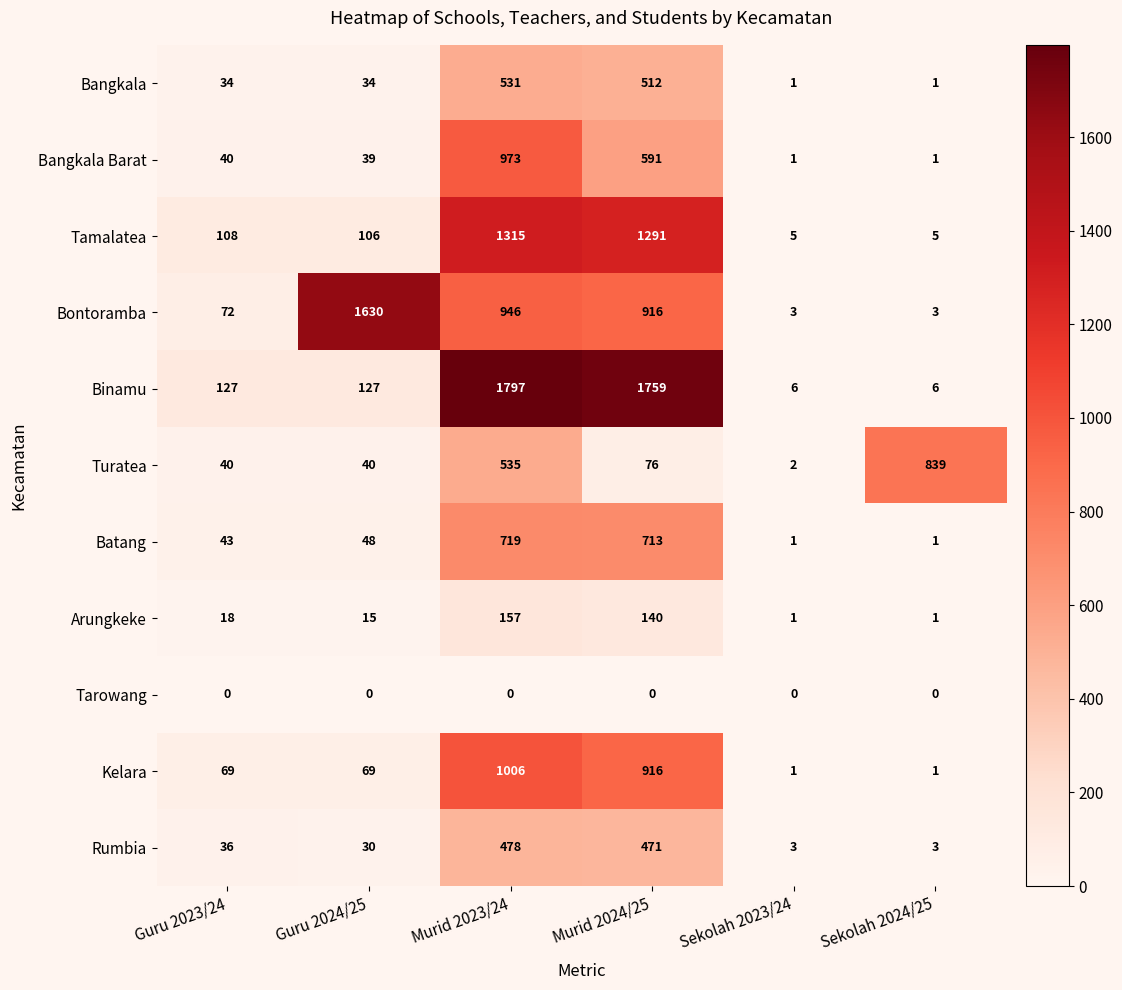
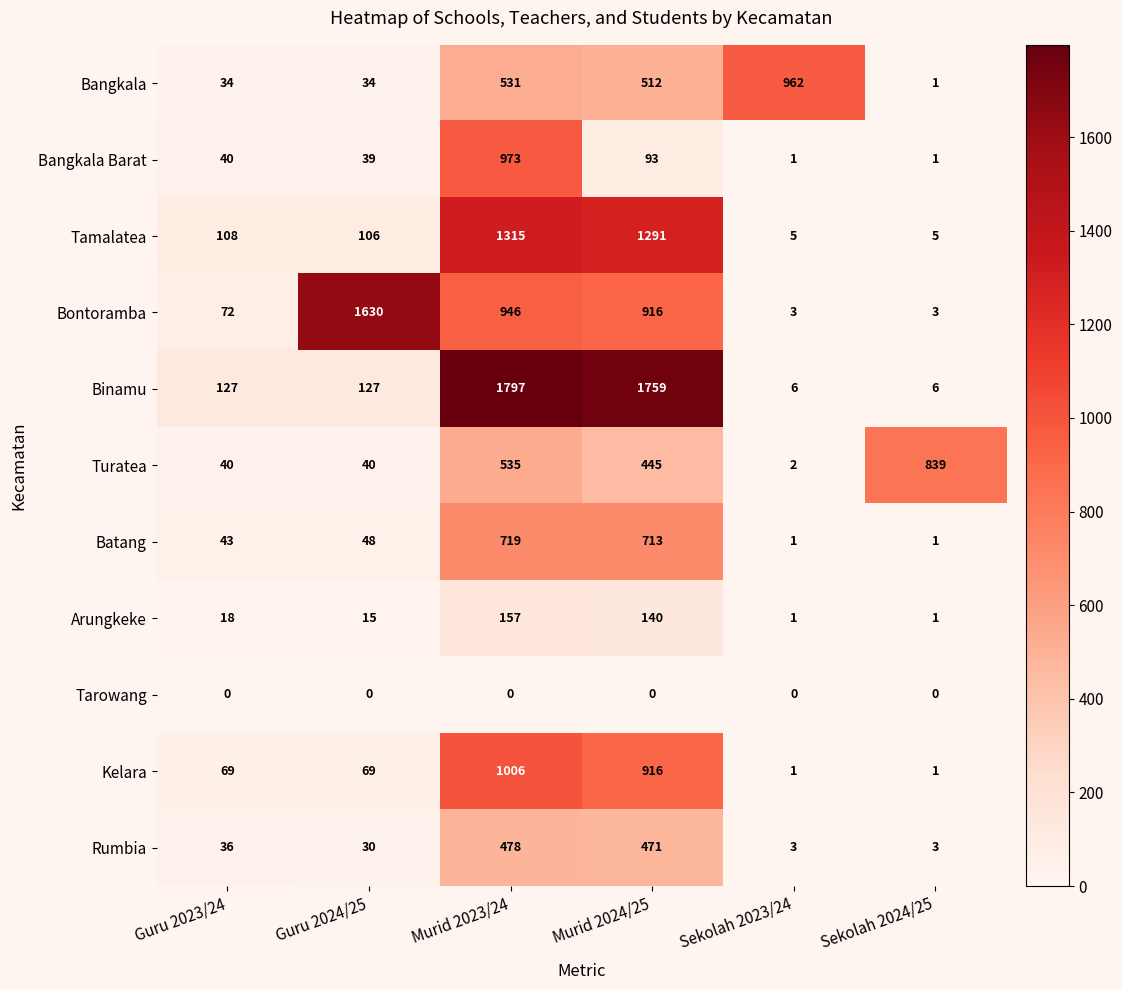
  {
    "Bangkala": {
      "Guru 2023/24": 34,
      "Guru 2024/25": 34,
      "Murid 2023/24": 531,
      "Murid 2024/25": 512,
-     "Sekolah 2023/24": 1,
+     "Sekolah 2023/24": 962,
      "Sekolah 2024/25": 1
    },
    "Bangkala Barat": {
      "Guru 2023/24": 40,
      "Guru 2024/25": 39,
      "Murid 2023/24": 973,
-     "Murid 2024/25": 591,
+     "Murid 2024/25": 93,
      "Sekolah 2023/24": 1,
      "Sekolah 2024/25": 1
    },
    "Tamalatea": {
      "Guru 2023/24": 108,
      "Guru 2024/25": 106,
      "Murid 2023/24": 1315,
      "Murid 2024/25": 1291,
      "Sekolah 2023/24": 5,
      "Sekolah 2024/25": 5
    },
    "Bontoramba": {
      "Guru 2023/24": 72,
      "Guru 2024/25": 1630,
      "Murid 2023/24": 946,
      "Murid 2024/25": 916,
      "Sekolah 2023/24": 3,
      "Sekolah 2024/25": 3
    },
    "Binamu": {
      "Guru 2023/24": 127,
      "Guru 2024/25": 127,
      "Murid 2023/24": 1797,
      "Murid 2024/25": 1759,
      "Sekolah 2023/24": 6,
      "Sekolah 2024/25": 6
    },
    "Turatea": {
      "Guru 2023/24": 40,
      "Guru 2024/25": 40,
      "Murid 2023/24": 535,
-     "Murid 2024/25": 76,
+     "Murid 2024/25": 445,
      "Sekolah 2023/24": 2,
      "Sekolah 2024/25": 839
    },
    "Batang": {
      "Guru 2023/24": 43,
      "Guru 2024/25": 48,
      "Murid 2023/24": 719,
      "Murid 2024/25": 713,
      "Sekolah 2023/24": 1,
      "Sekolah 2024/25": 1
    },
    "Arungkeke": {
      "Guru 2023/24": 18,
      "Guru 2024/25": 15,
      "Murid 2023/24": 157,
      "Murid 2024/25": 140,
      "Sekolah 2023/24": 1,
      "Sekolah 2024/25": 1
    },
    "Tarowang": {
      "Guru 2023/24": 0,
      "Guru 2024/25": 0,
      "Murid 2023/24": 0,
      "Murid 2024/25": 0,
      "Sekolah 2023/24": 0,
      "Sekolah 2024/25": 0
    },
    "Kelara": {
      "Guru 2023/24": 69,
      "Guru 2024/25": 69,
      "Murid 2023/24": 1006,
      "Murid 2024/25": 916,
      "Sekolah 2023/24": 1,
      "Sekolah 2024/25": 1
    },
    "Rumbia": {
      "Guru 2023/24": 36,
      "Guru 2024/25": 30,
      "Murid 2023/24": 478,
      "Murid 2024/25": 471,
      "Sekolah 2023/24": 3,
      "Sekolah 2024/25": 3
    }
  }
